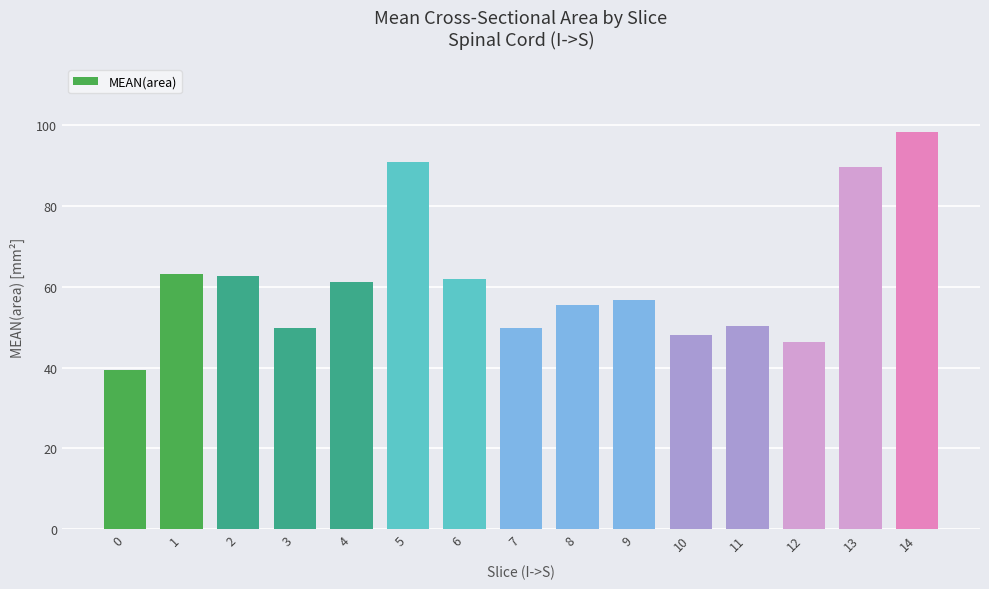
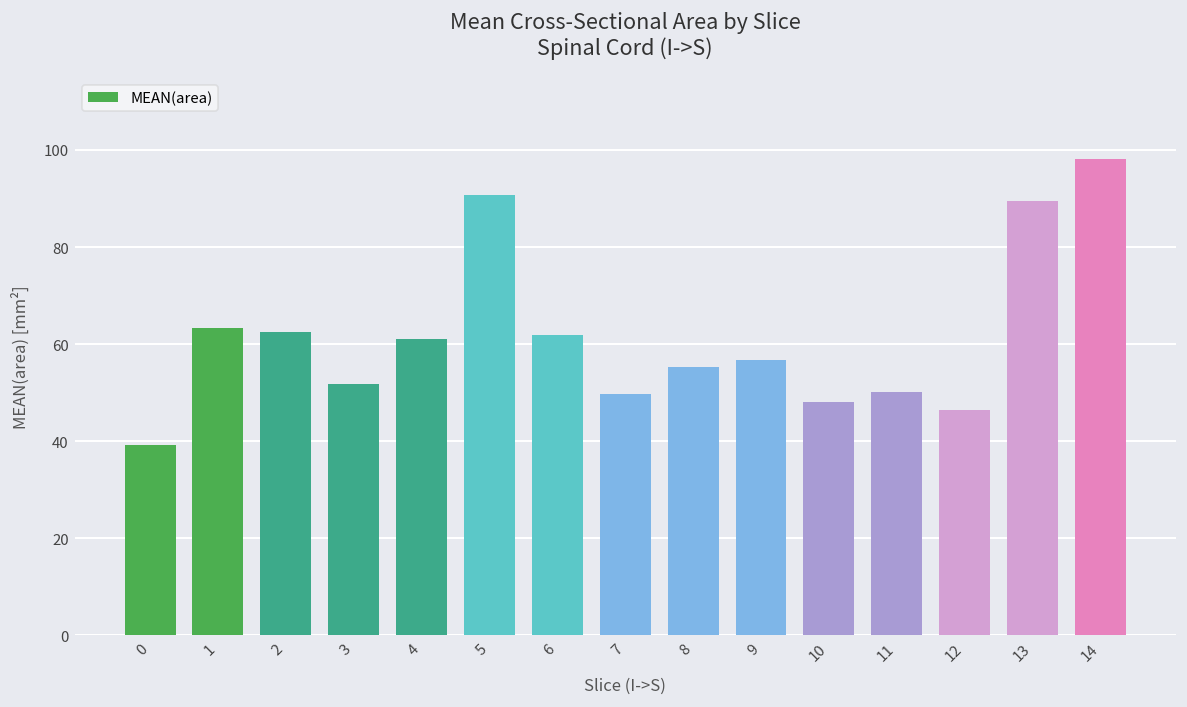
  {
    "0": 39,
    "1": 63,
    "2": 63,
-   "3": 50,
+   "3": 52,
    "4": 61,
    "5": 91,
    "6": 62,
    "7": 50,
    "8": 55,
    "9": 57,
    "10": 48,
    "11": 50,
    "12": 46,
    "13": 89,
    "14": 98
  }
